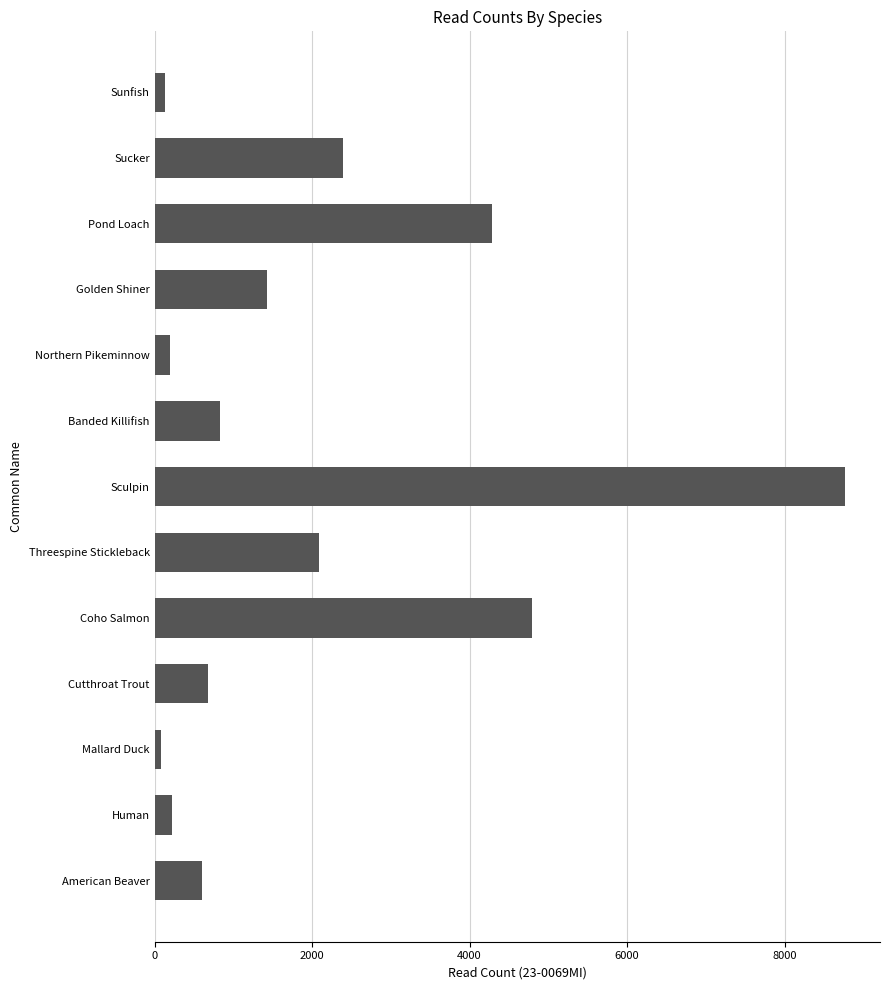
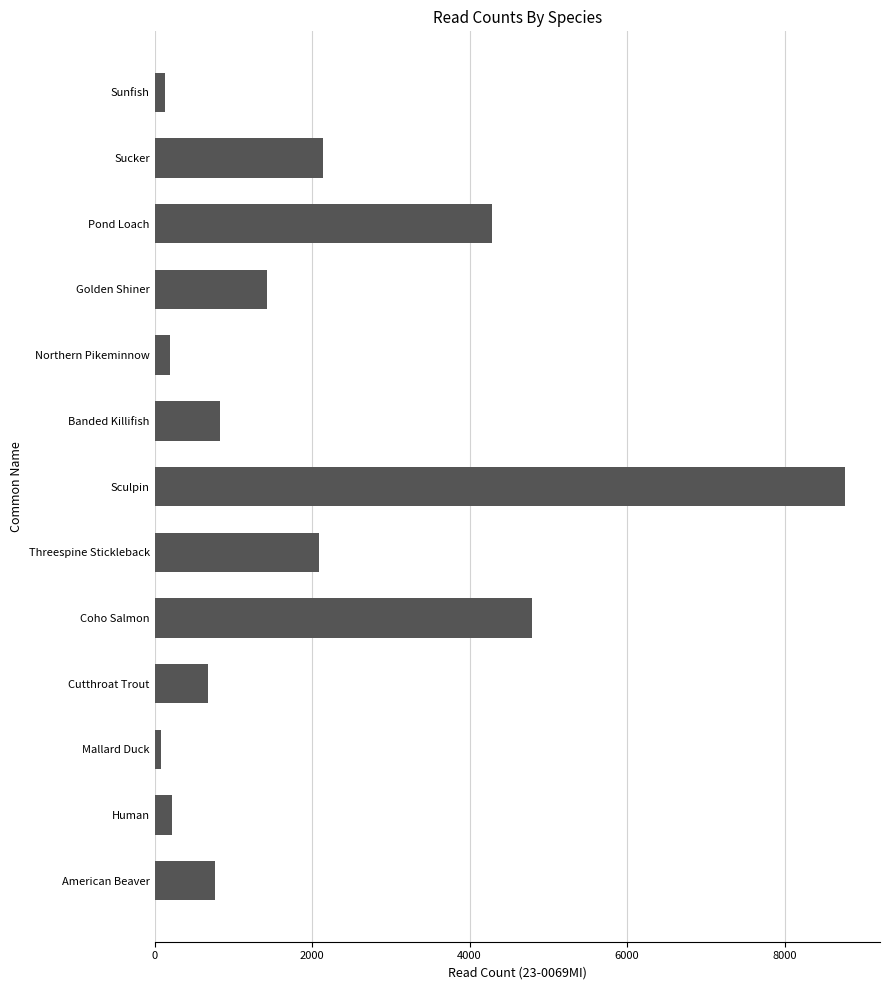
  {
    "Sunfish": 100,
-   "Sucker": 2400,
+   "Sucker": 2100,
    "Pond Loach": 4300,
    "Golden Shiner": 1400,
    "Northern Pikeminnow": 200,
    "Banded Killifish": 800,
    "Sculpin": 8800,
    "Threespine Stickleback": 2100,
    "Coho Salmon": 4800,
    "Cutthroat Trout": 700,
    "Mallard Duck": 100,
    "Human": 200,
-   "American Beaver": 600
+   "American Beaver": 800
  }
